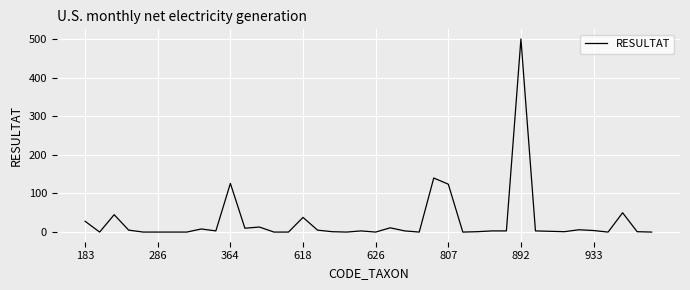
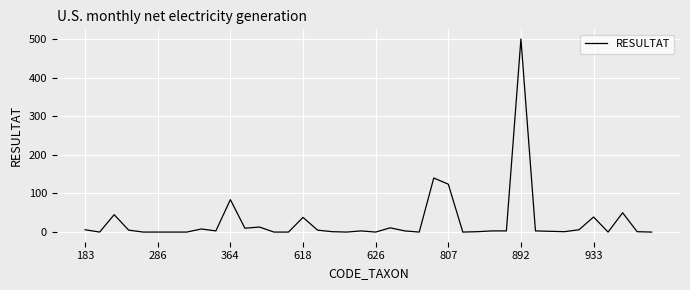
  {
-   "183": 30,
+   "183": 10,
    "286": 0,
-   "364": 130,
+   "364": 80,
    "618": 40,
    "626": 0,
    "807": 120,
    "892": 500,
-   "933": 0
+   "933": 40
  }
